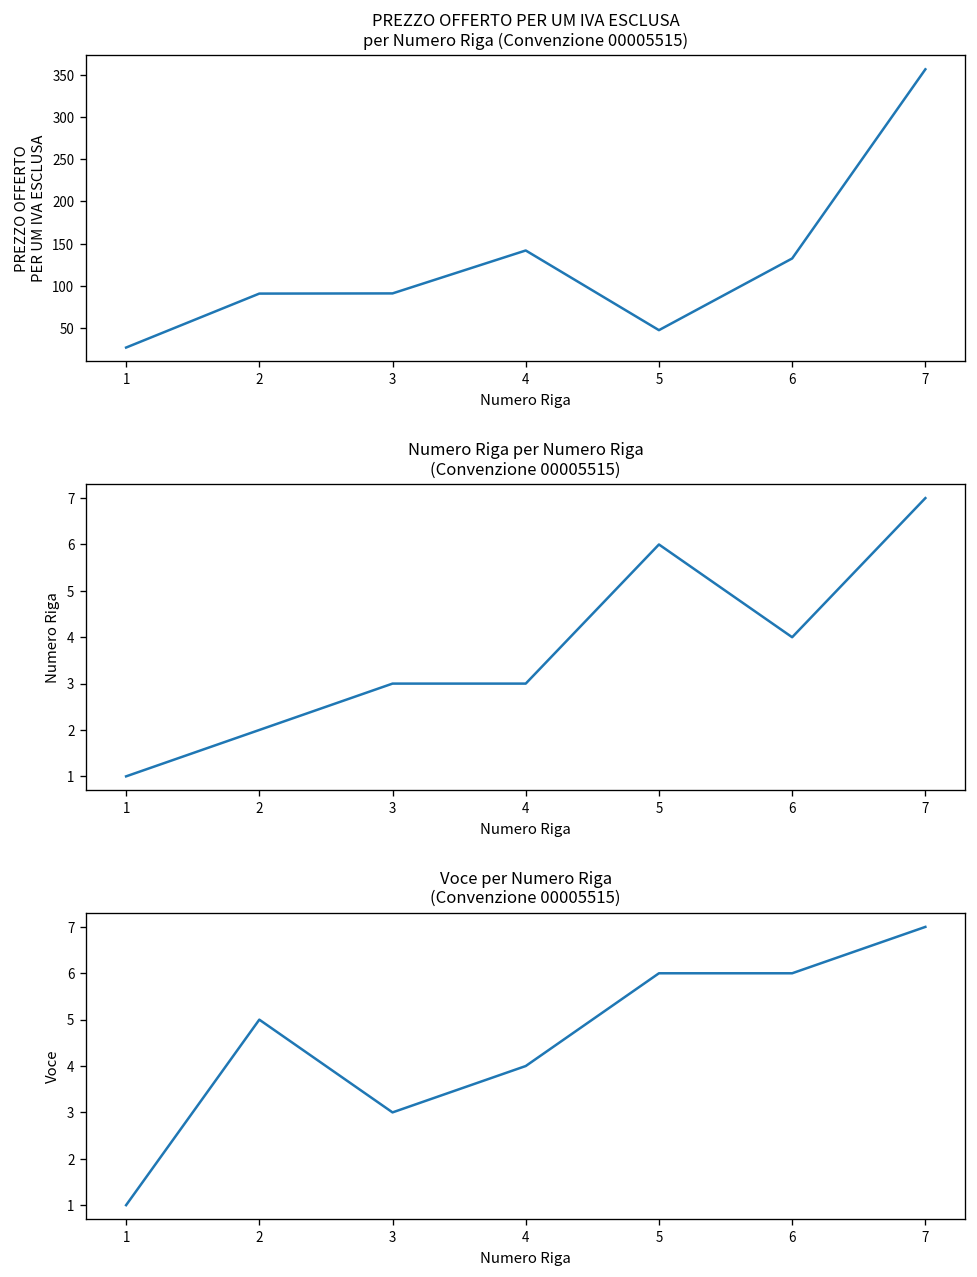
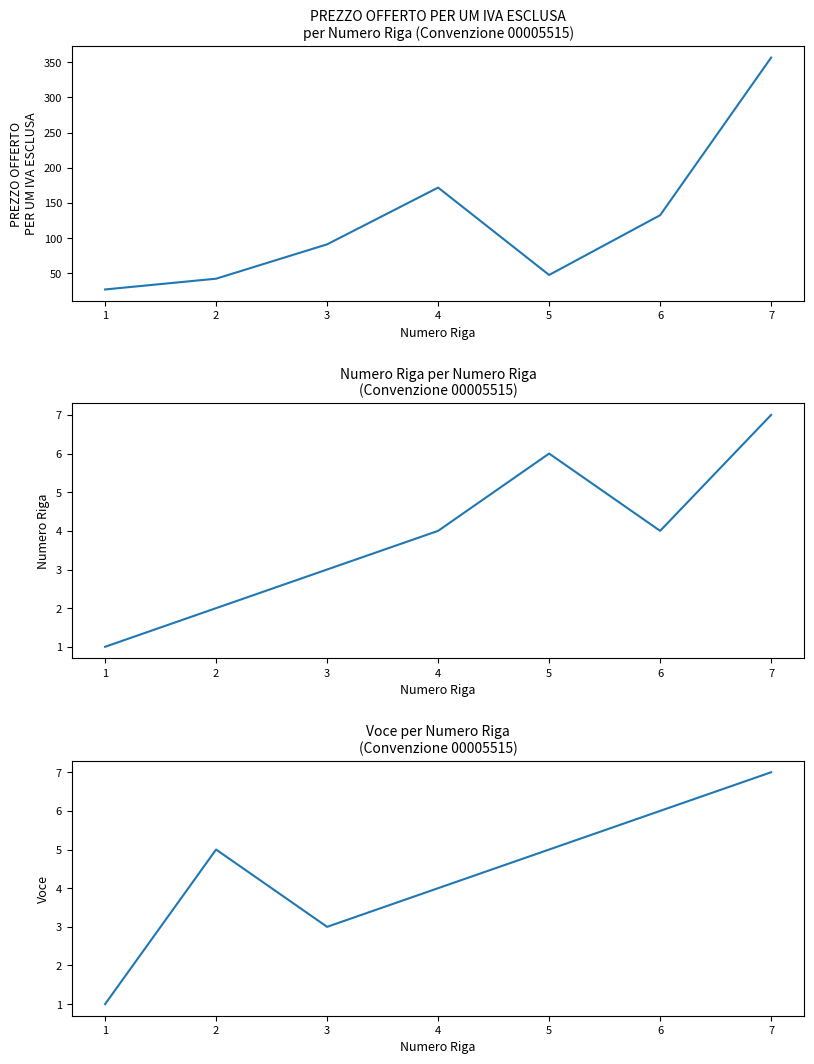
  {
    "PREZZO OFFERTO PER UM IVA ESCLUSA per Numero Riga (Convenzione 00005515)": {
      "1": 30,
-     "2": 90,
+     "2": 40,
      "3": 90,
-     "4": 140,
+     "4": 170,
      "5": 50,
      "6": 130,
      "7": 360
    },
    "Numero Riga per Numero Riga (Convenzione 00005515)": {
      "1": 1,
      "2": 2,
      "3": 3,
-     "4": 3,
+     "4": 4,
      "5": 6,
      "6": 4,
      "7": 7
    },
    "Voce per Numero Riga (Convenzione 00005515)": {
      "1": 1,
      "2": 5,
      "3": 3,
      "4": 4,
-     "5": 6,
+     "5": 5,
      "6": 6,
      "7": 7
    }
  }
